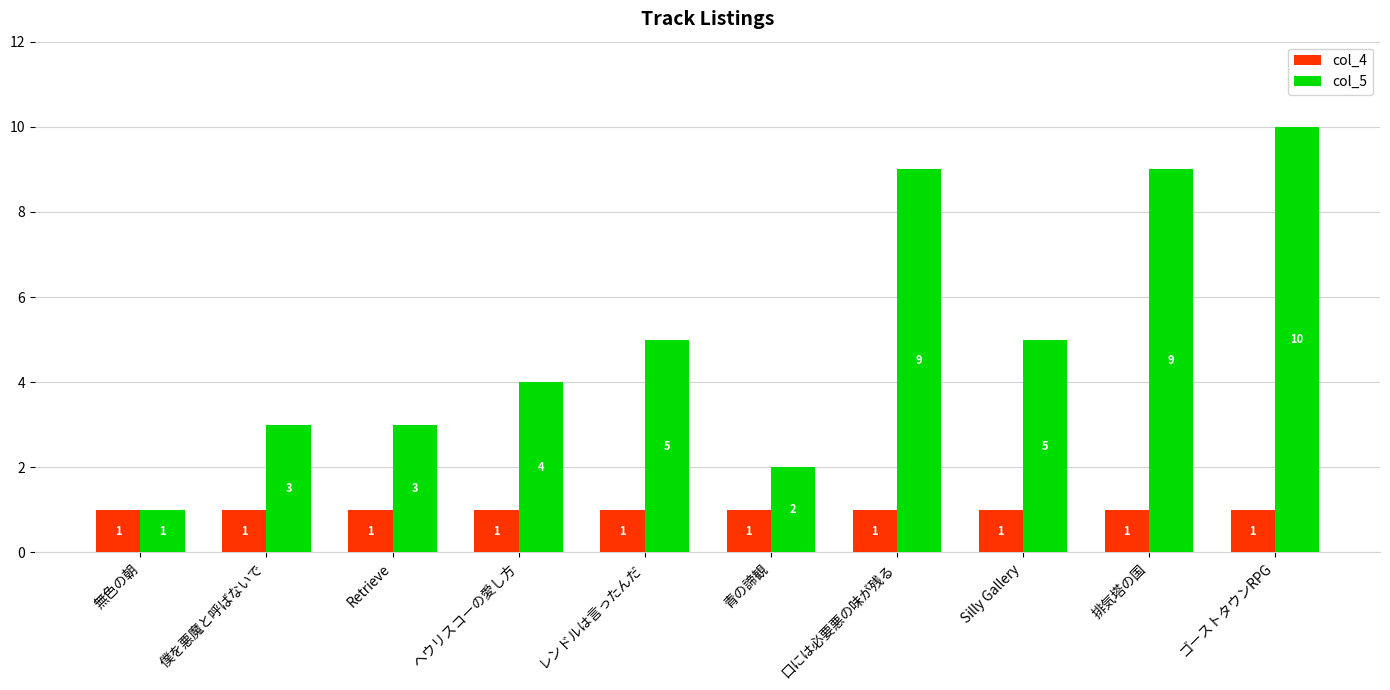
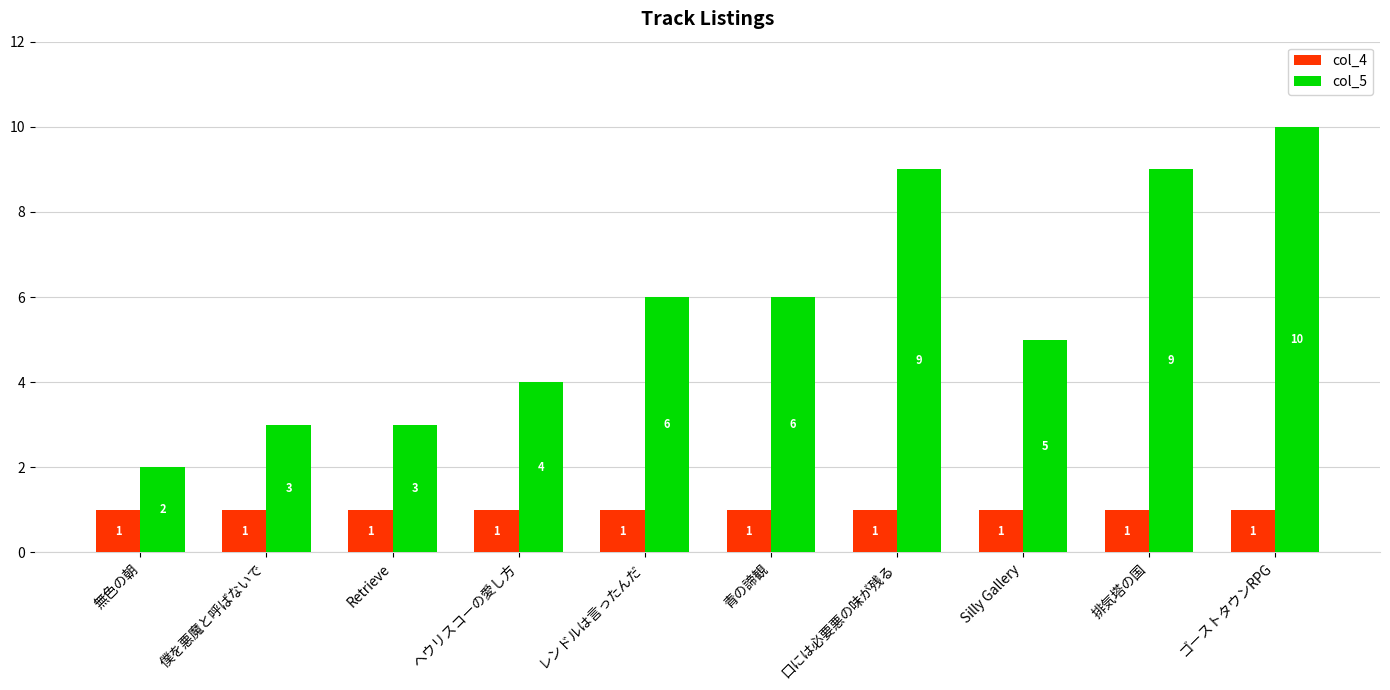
  {
    "col_4": {
      "無色の朝": 1,
      "僕を悪魔と呼ばないで": 1,
      "Retrieve": 1,
      "ヘウリスコーの愛し方": 1,
      "レンドルは言ったんだ": 1,
      "青の諦観": 1,
      "口には必要悪の味が残る": 1,
      "Silly Gallery": 1,
      "排気塔の国": 1,
      "ゴーストタウンRPG": 1
    },
    "col_5": {
-     "無色の朝": 1,
+     "無色の朝": 2,
      "僕を悪魔と呼ばないで": 3,
      "Retrieve": 3,
      "ヘウリスコーの愛し方": 4,
-     "レンドルは言ったんだ": 5,
-     "青の諦観": 2,
+     "レンドルは言ったんだ": 6,
+     "青の諦観": 6,
      "口には必要悪の味が残る": 9,
      "Silly Gallery": 5,
      "排気塔の国": 9,
      "ゴーストタウンRPG": 10
    }
  }
